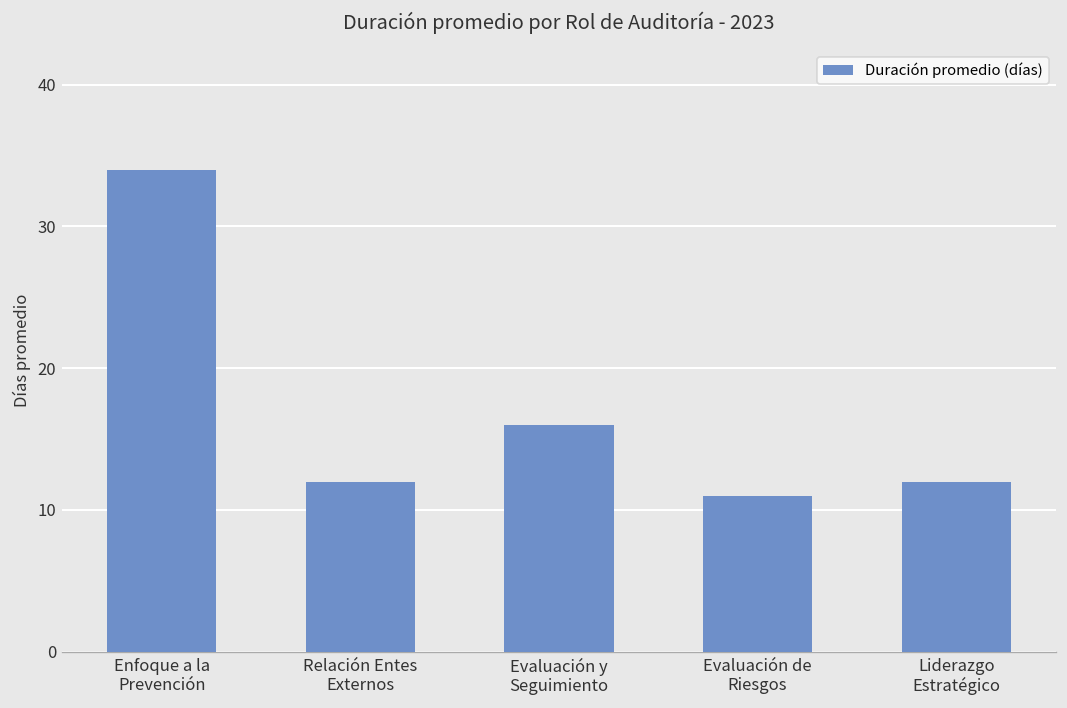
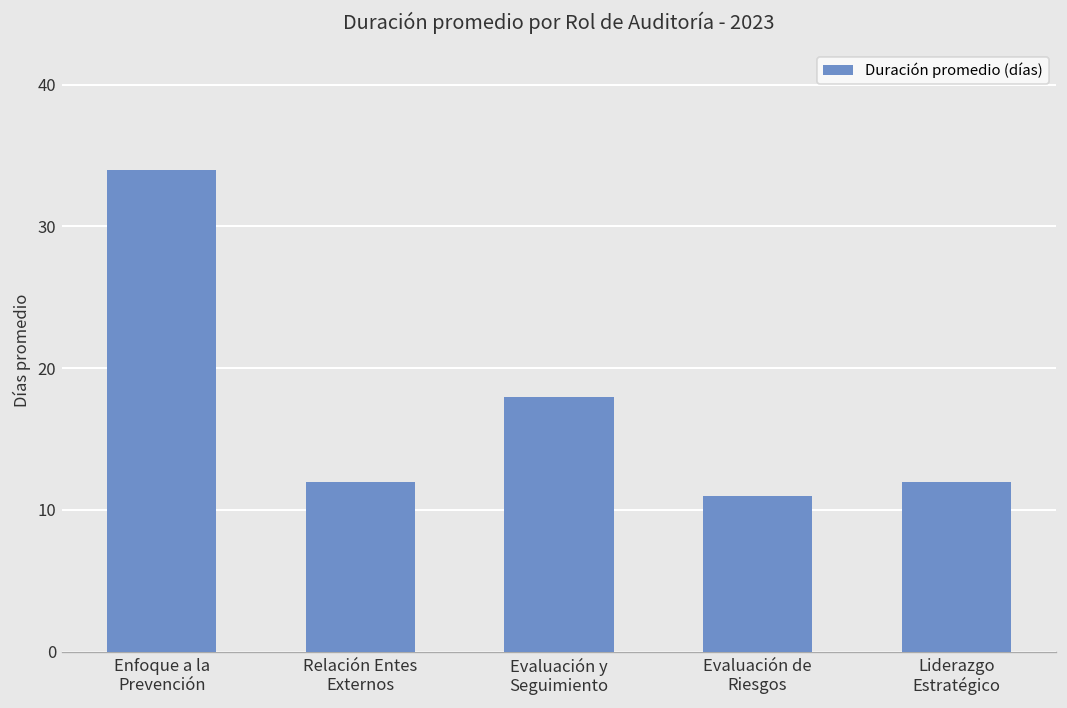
  {
    "Enfoque a la Prevención": 34,
    "Relación Entes Externos": 12,
-   "Evaluación y Seguimiento": 16,
+   "Evaluación y Seguimiento": 18,
    "Evaluación de Riesgos": 11,
    "Liderazgo Estratégico": 12
  }
